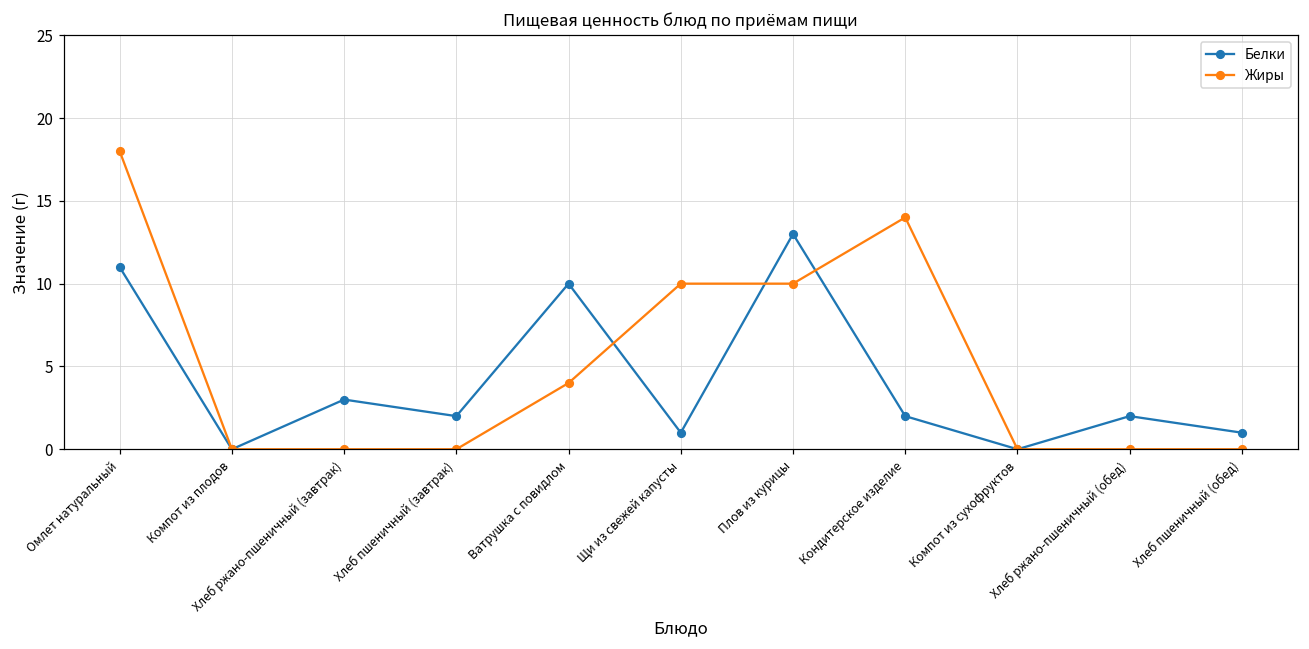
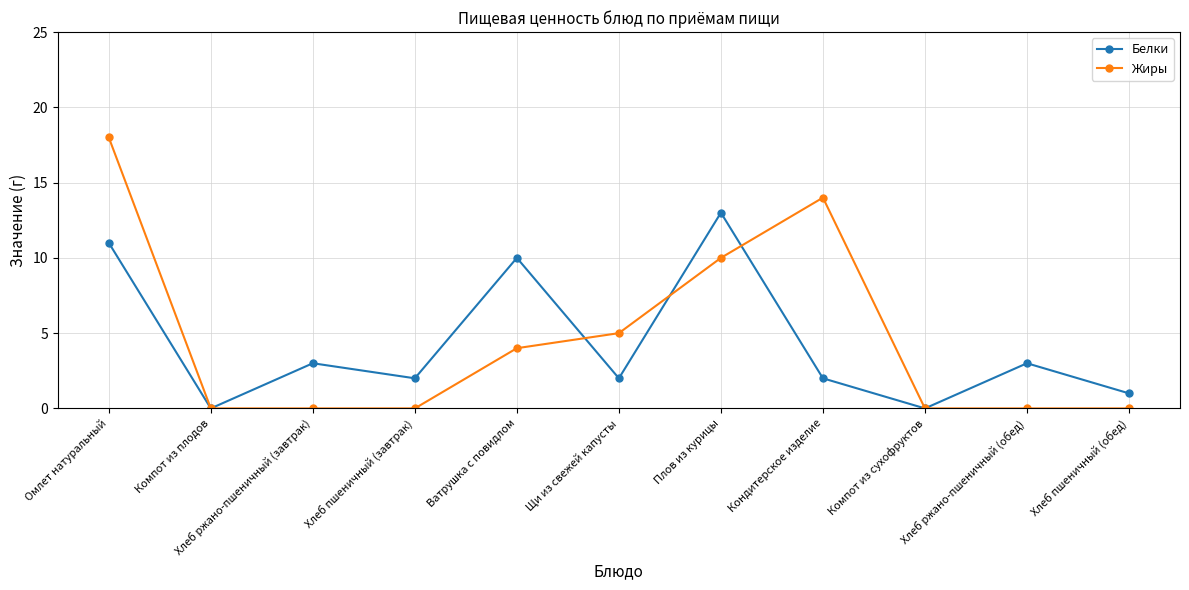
  {
    "Белки": {
      "Омлет натуральный": 11,
      "Хлеб ржано-пшеничный (завтрак)": 3,
      "Хлеб пшеничный (завтрак)": 2,
      "Ватрушка с повидлом": 10,
-     "Щи из свежей капусты": 1,
+     "Щи из свежей капусты": 2,
      "Плов из курицы": 13,
      "Кондитерское изделие": 2,
-     "Хлеб ржано-пшеничный (обед)": 2,
+     "Хлеб ржано-пшеничный (обед)": 3,
      "Хлеб пшеничный (обед)": 1
    },
    "Жиры": {
      "Омлет натуральный": 18,
      "Хлеб ржано-пшеничный (завтрак)": 0,
      "Хлеб пшеничный (завтрак)": 0,
      "Ватрушка с повидлом": 4,
-     "Щи из свежей капусты": 10,
+     "Щи из свежей капусты": 5,
      "Плов из курицы": 10,
      "Кондитерское изделие": 14,
      "Хлеб ржано-пшеничный (обед)": 0,
      "Хлеб пшеничный (обед)": 0
    }
  }
